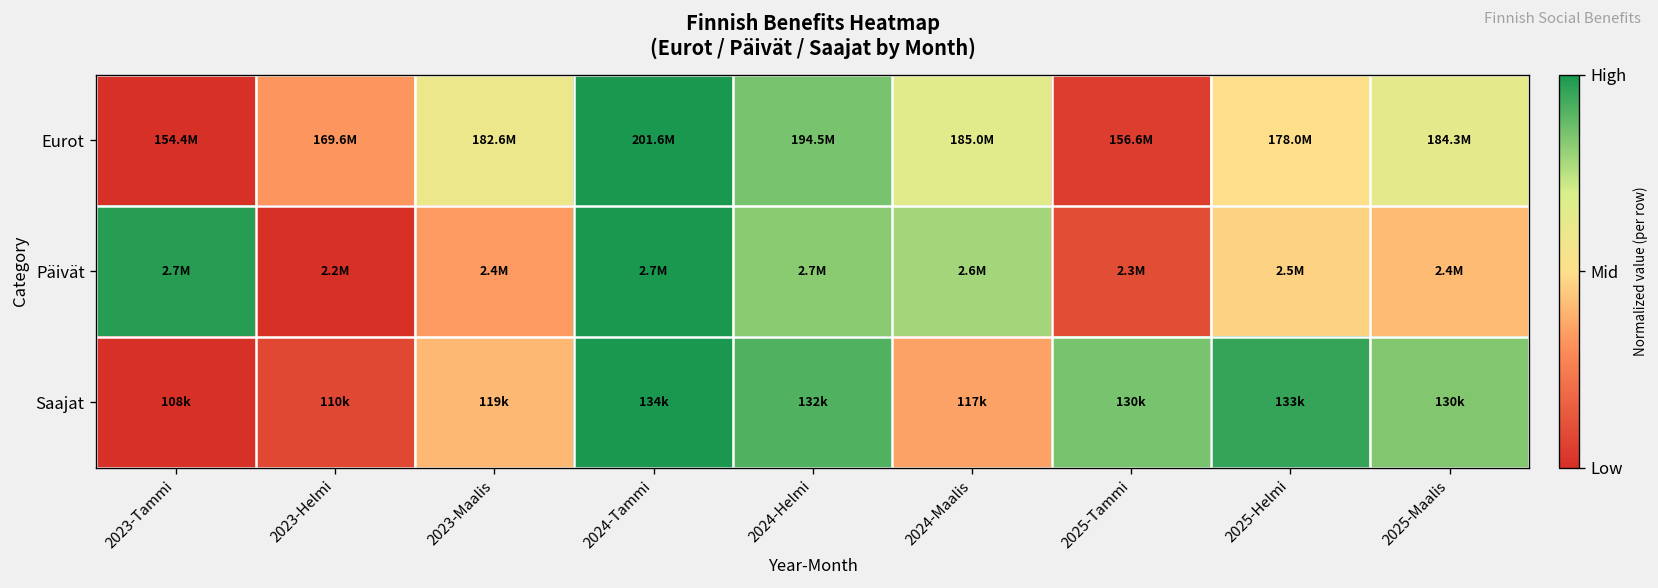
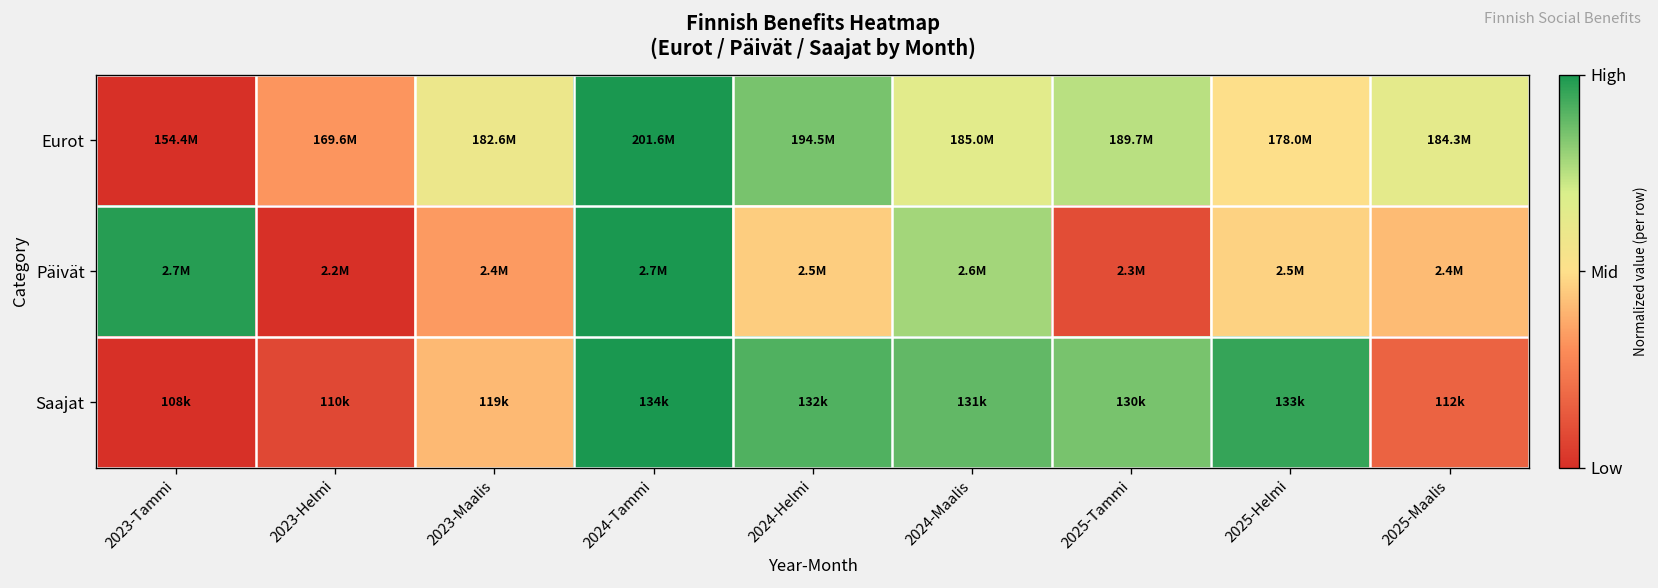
  {
    "Eurot": {
      "2023-Tammi": "154.4M",
      "2023-Helmi": "169.6M",
      "2023-Maalis": "182.6M",
      "2024-Tammi": "201.6M",
      "2024-Helmi": "194.5M",
      "2024-Maalis": "185.0M",
-     "2025-Tammi": "156.6M",
+     "2025-Tammi": "189.7M",
      "2025-Helmi": "178.0M",
      "2025-Maalis": "184.3M"
    },
    "Päivät": {
      "2023-Tammi": "2.7M",
      "2023-Helmi": "2.2M",
      "2023-Maalis": "2.4M",
      "2024-Tammi": "2.7M",
-     "2024-Helmi": "2.7M",
+     "2024-Helmi": "2.5M",
      "2024-Maalis": "2.6M",
      "2025-Tammi": "2.3M",
      "2025-Helmi": "2.5M",
      "2025-Maalis": "2.4M"
    },
    "Saajat": {
      "2023-Tammi": "108k",
      "2023-Helmi": "110k",
      "2023-Maalis": "119k",
      "2024-Tammi": "134k",
      "2024-Helmi": "132k",
-     "2024-Maalis": "117k",
+     "2024-Maalis": "131k",
      "2025-Tammi": "130k",
      "2025-Helmi": "133k",
-     "2025-Maalis": "130k"
+     "2025-Maalis": "112k"
    }
  }
